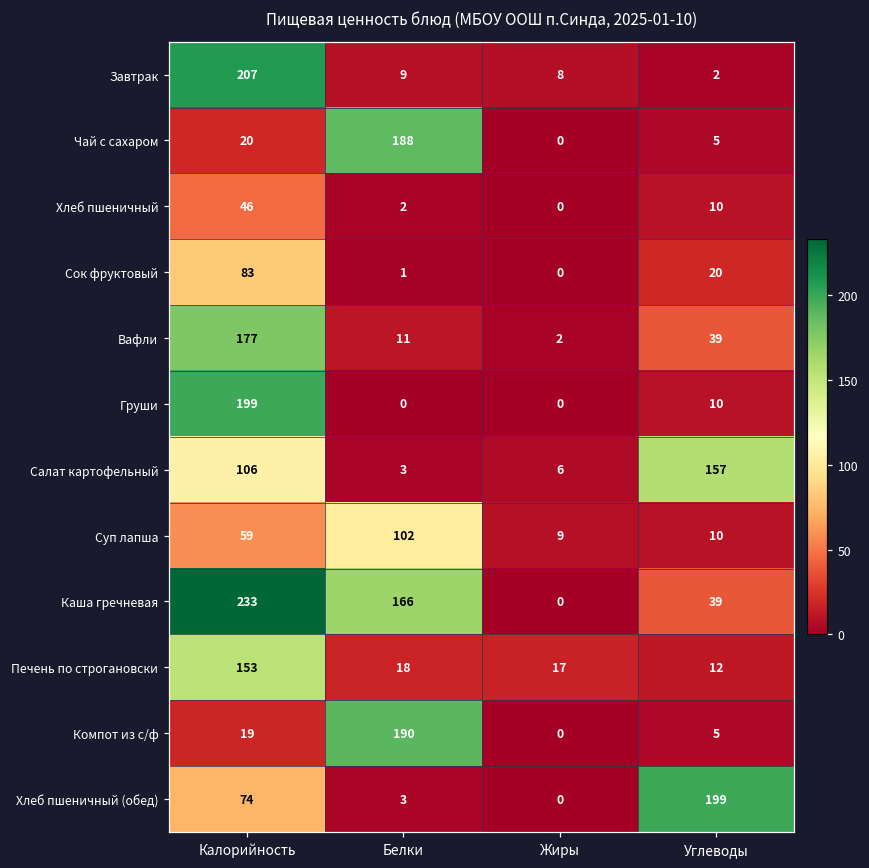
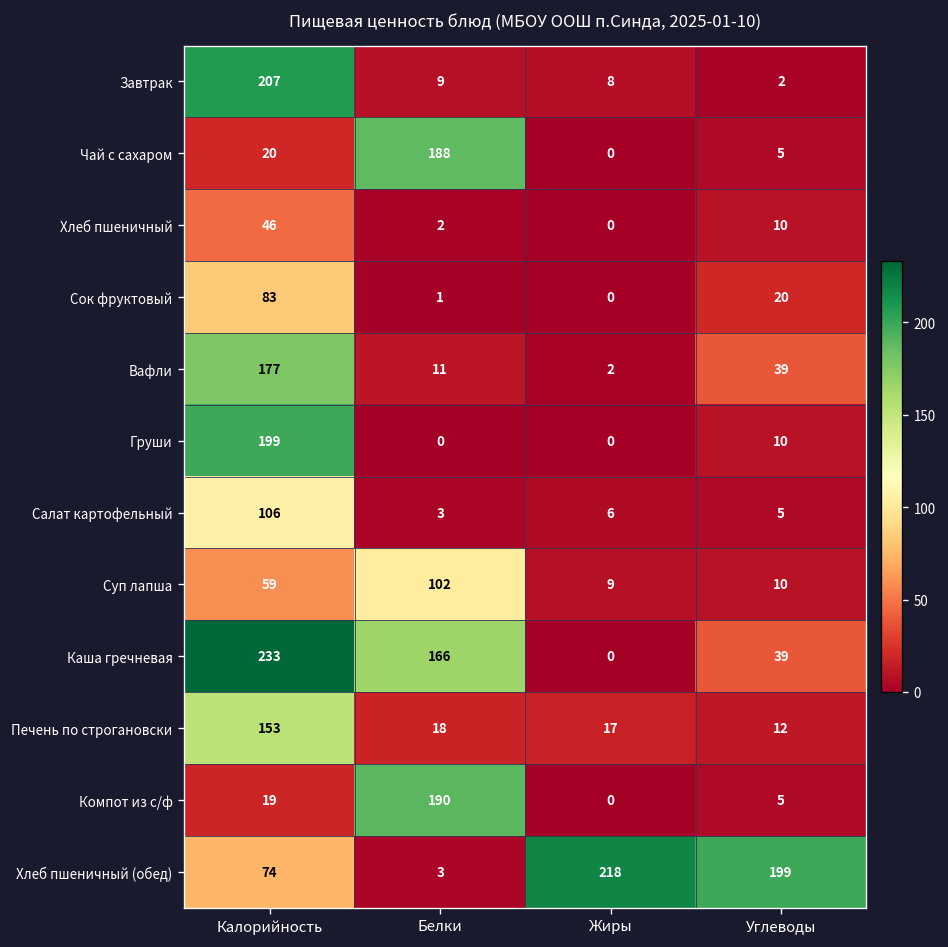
  {
    "Завтрак": {
      "Калорийность": 207,
      "Белки": 9,
      "Жиры": 8,
      "Углеводы": 2
    },
    "Чай с сахаром": {
      "Калорийность": 20,
      "Белки": 188,
      "Жиры": 0,
      "Углеводы": 5
    },
    "Хлеб пшеничный": {
      "Калорийность": 46,
      "Белки": 2,
      "Жиры": 0,
      "Углеводы": 10
    },
    "Сок фруктовый": {
      "Калорийность": 83,
      "Белки": 1,
      "Жиры": 0,
      "Углеводы": 20
    },
    "Вафли": {
      "Калорийность": 177,
      "Белки": 11,
      "Жиры": 2,
      "Углеводы": 39
    },
    "Груши": {
      "Калорийность": 199,
      "Белки": 0,
      "Жиры": 0,
      "Углеводы": 10
    },
    "Салат картофельный": {
      "Калорийность": 106,
      "Белки": 3,
      "Жиры": 6,
-     "Углеводы": 157
+     "Углеводы": 5
    },
    "Суп лапша": {
      "Калорийность": 59,
      "Белки": 102,
      "Жиры": 9,
      "Углеводы": 10
    },
    "Каша гречневая": {
      "Калорийность": 233,
      "Белки": 166,
      "Жиры": 0,
      "Углеводы": 39
    },
    "Печень по строгановски": {
      "Калорийность": 153,
      "Белки": 18,
      "Жиры": 17,
      "Углеводы": 12
    },
    "Компот из с/ф": {
      "Калорийность": 19,
      "Белки": 190,
      "Жиры": 0,
      "Углеводы": 5
    },
    "Хлеб пшеничный (обед)": {
      "Калорийность": 74,
      "Белки": 3,
-     "Жиры": 0,
+     "Жиры": 218,
      "Углеводы": 199
    }
  }
